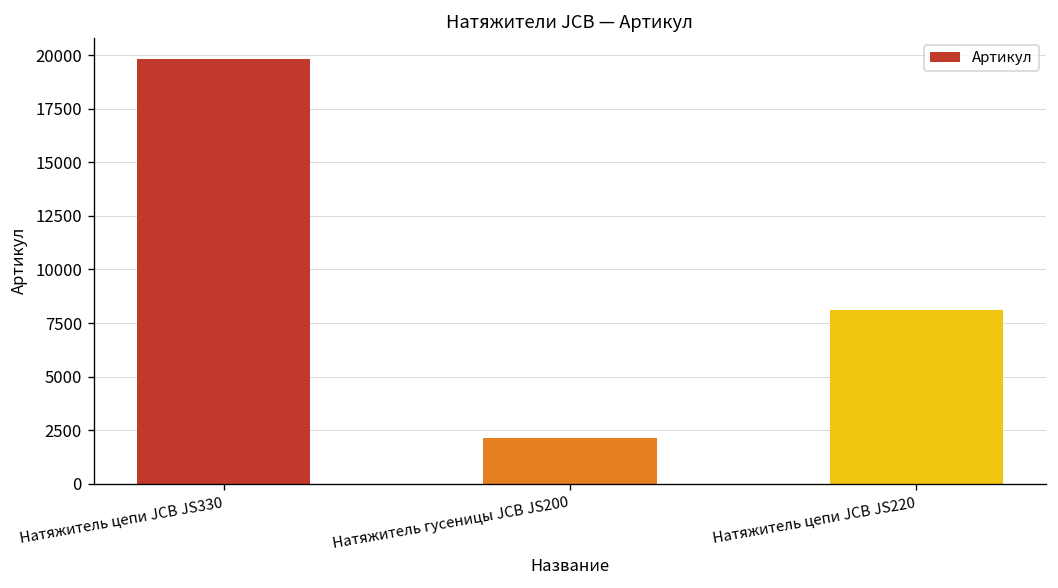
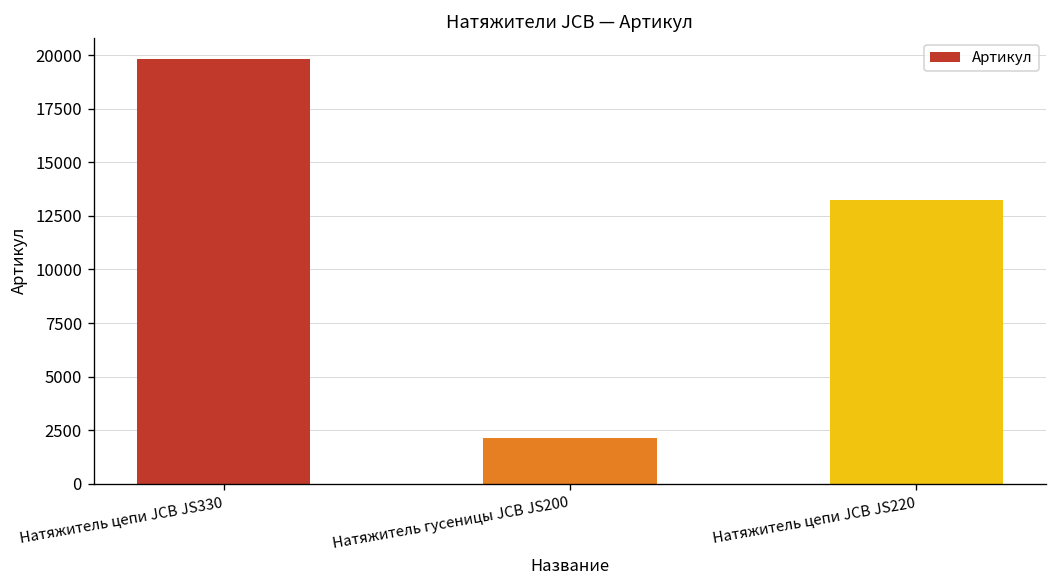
  {
    "Натяжитель цепи JCB JS330": 19800,
    "Натяжитель гусеницы JCB JS200": 2200,
-   "Натяжитель цепи JCB JS220": 8100
+   "Натяжитель цепи JCB JS220": 13300
  }
